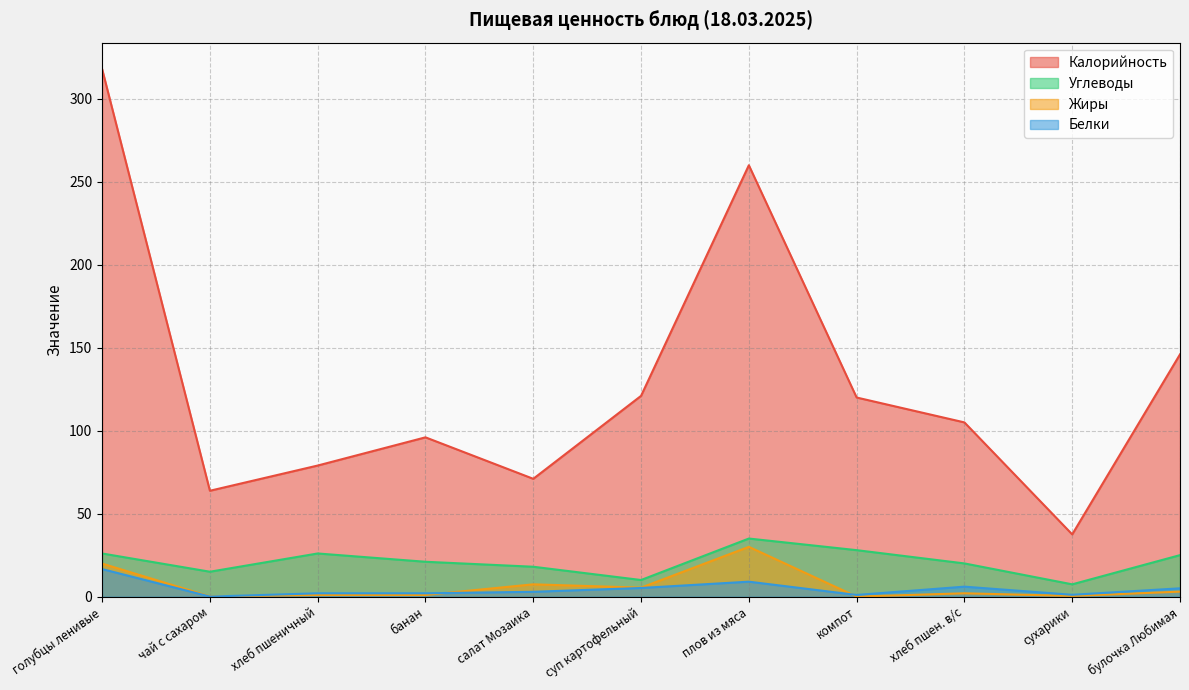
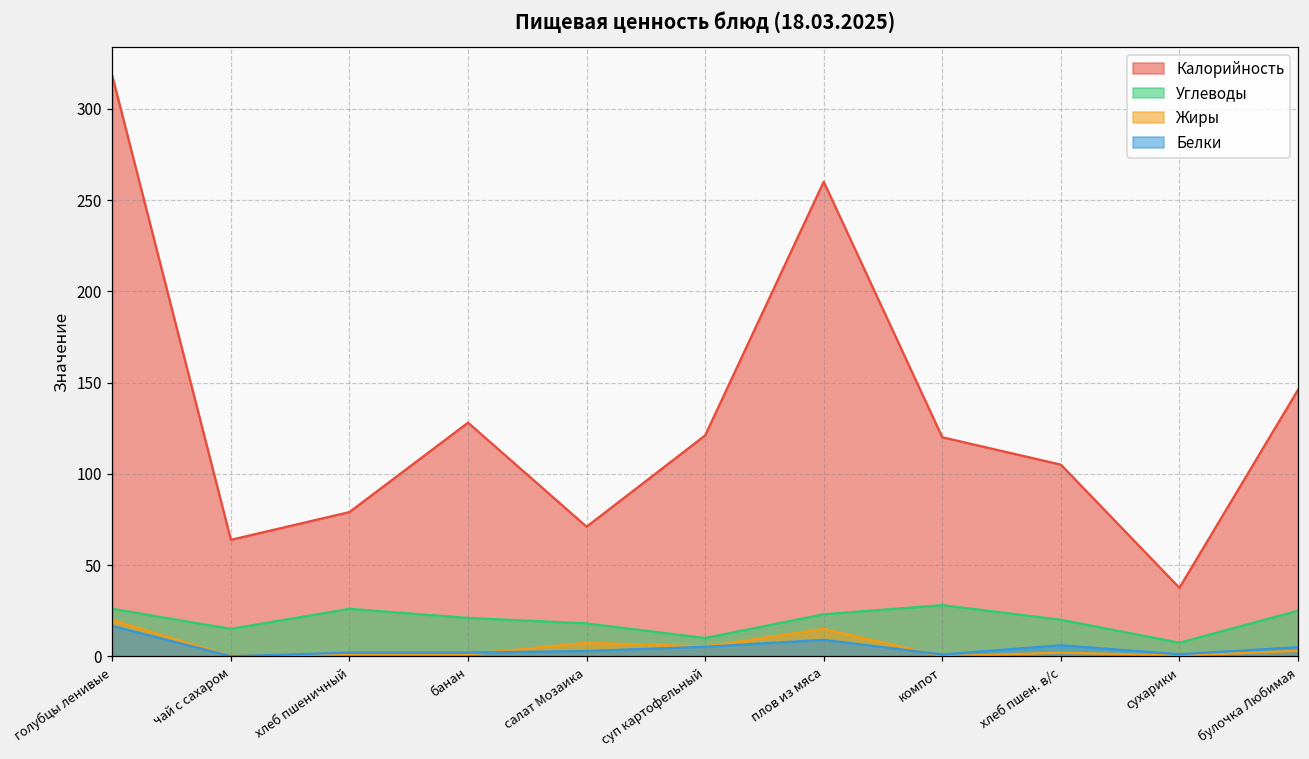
  {
    "Калорийность": {
      "голубцы ленивые": 318,
      "чай с сахаром": 64,
      "хлеб пшеничный": 79,
-     "банан": 96,
+     "банан": 128,
      "салат Мозаика": 71,
      "суп картофельный": 121,
      "плов из мяса": 260,
      "компот": 120,
      "хлеб пшен. в/с": 105,
      "сухарики": 38,
      "булочка Любимая": 146
    },
    "Углеводы": {
      "голубцы ленивые": 26,
      "чай с сахаром": 15,
      "хлеб пшеничный": 26,
      "банан": 21,
      "салат Мозаика": 18,
      "суп картофельный": 10,
-     "плов из мяса": 35,
+     "плов из мяса": 23,
      "компот": 28,
      "хлеб пшен. в/с": 20,
      "сухарики": 7,
      "булочка Любимая": 25
    },
    "Жиры": {
      "голубцы ленивые": 20,
      "салат Мозаика": 7,
-     "плов из мяса": 30,
+     "плов из мяса": 15,
      "хлеб пшен. в/с": 2,
      "булочка Любимая": 3
    },
    "Белки": {
      "голубцы ленивые": 17,
      "салат Мозаика": 3,
      "плов из мяса": 9,
      "хлеб пшен. в/с": 6,
      "булочка Любимая": 5
    }
  }
